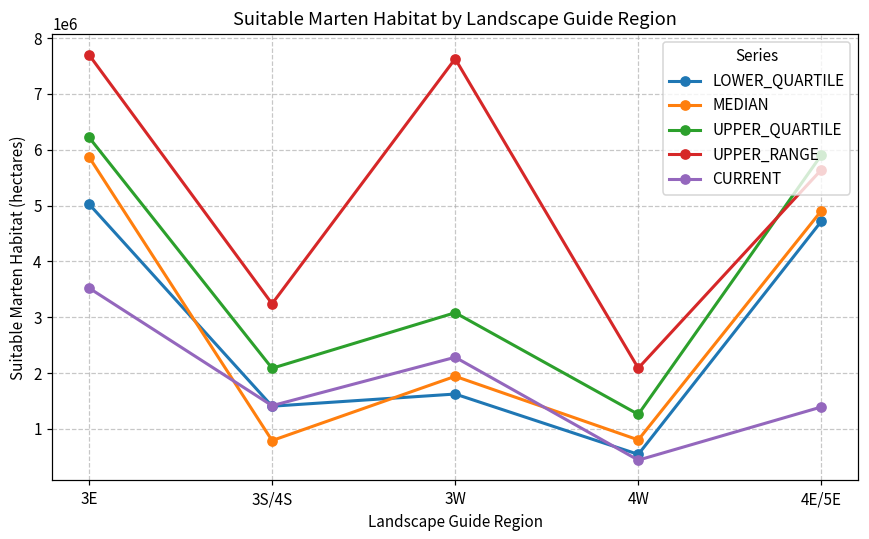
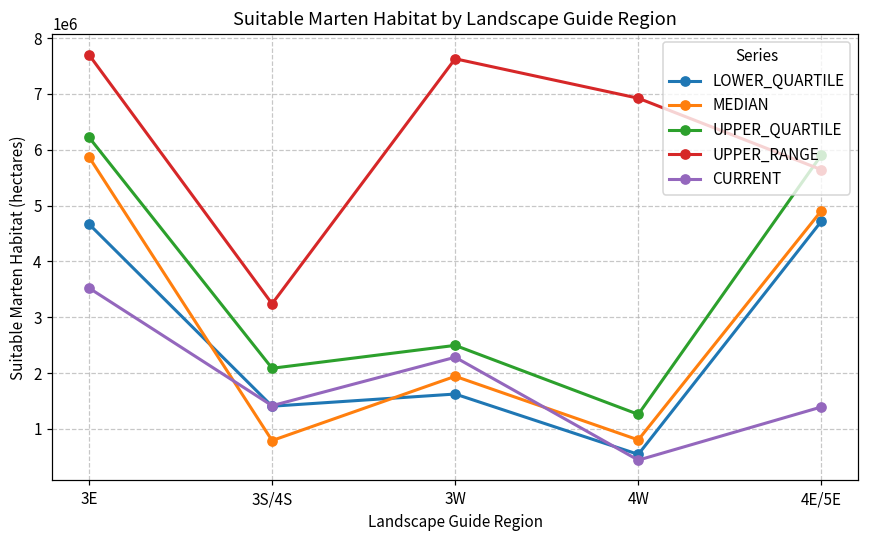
  {
    "LOWER_QUARTILE": {
-     "3E": 5000000,
+     "3E": 4700000,
      "3W": 1600000,
      "4W": 500000,
      "4E/5E": 4700000
    },
    "MEDIAN": {
      "3E": 5900000,
      "3S/4S": 800000,
      "3W": 1900000,
      "4W": 800000,
      "4E/5E": 4900000
    },
    "UPPER_QUARTILE": {
      "3E": 6200000,
      "3S/4S": 2100000,
-     "3W": 3100000,
+     "3W": 2500000,
      "4W": 1300000
    },
    "UPPER_RANGE": {
      "3E": 7700000,
      "3S/4S": 3200000,
      "3W": 7600000,
-     "4W": 2100000
+     "4W": 6900000
    },
    "CURRENT": {
      "3E": 3500000,
      "3W": 2300000,
      "4W": 400000,
      "4E/5E": 1400000
    }
  }
